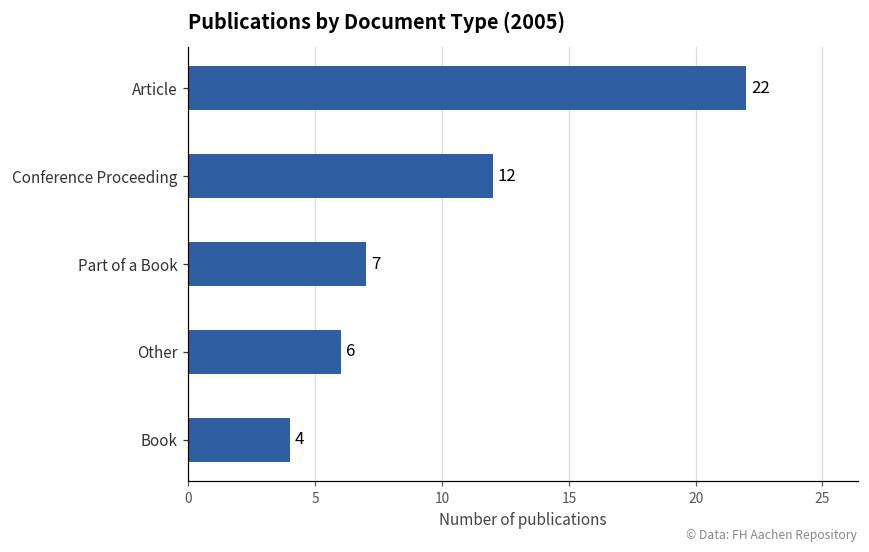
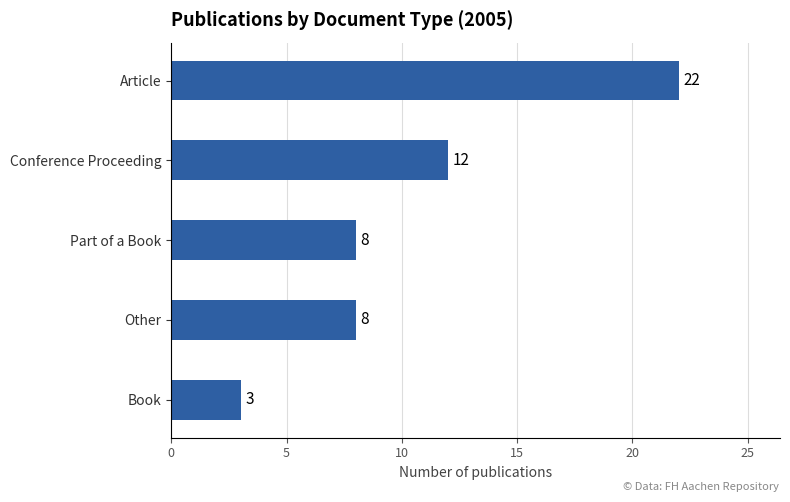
  {
    "Article": 22,
    "Conference Proceeding": 12,
-   "Part of a Book": 7,
-   "Other": 6,
-   "Book": 4
+   "Part of a Book": 8,
+   "Other": 8,
+   "Book": 3
  }
